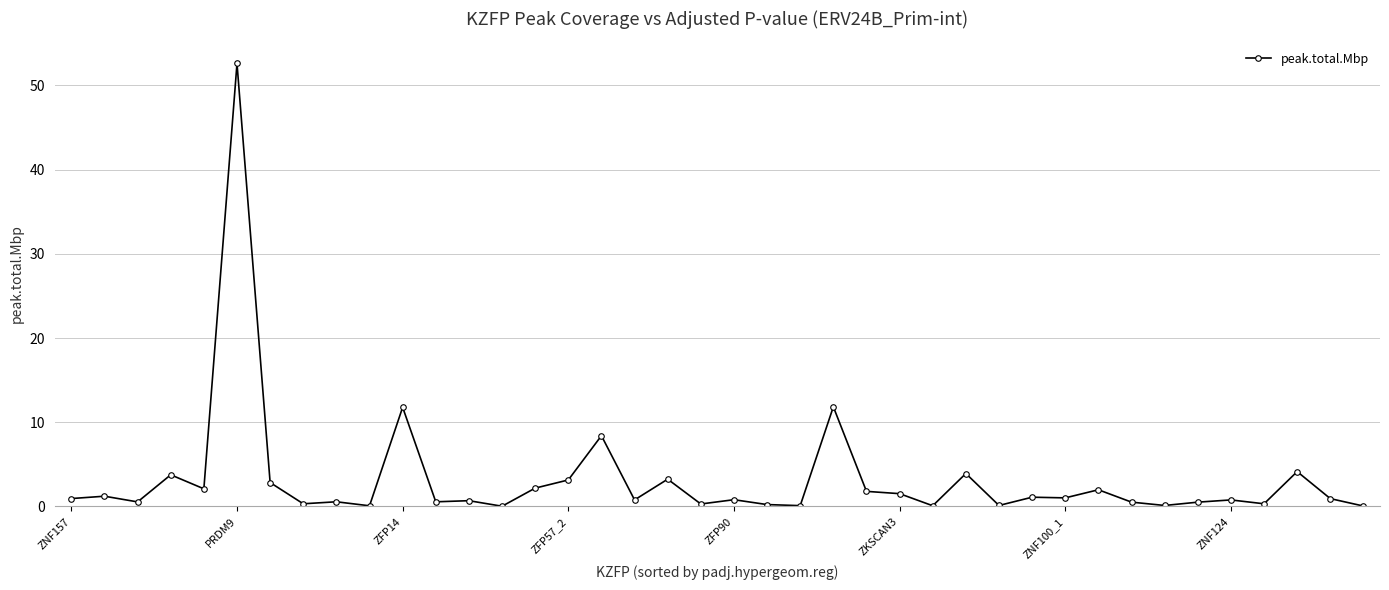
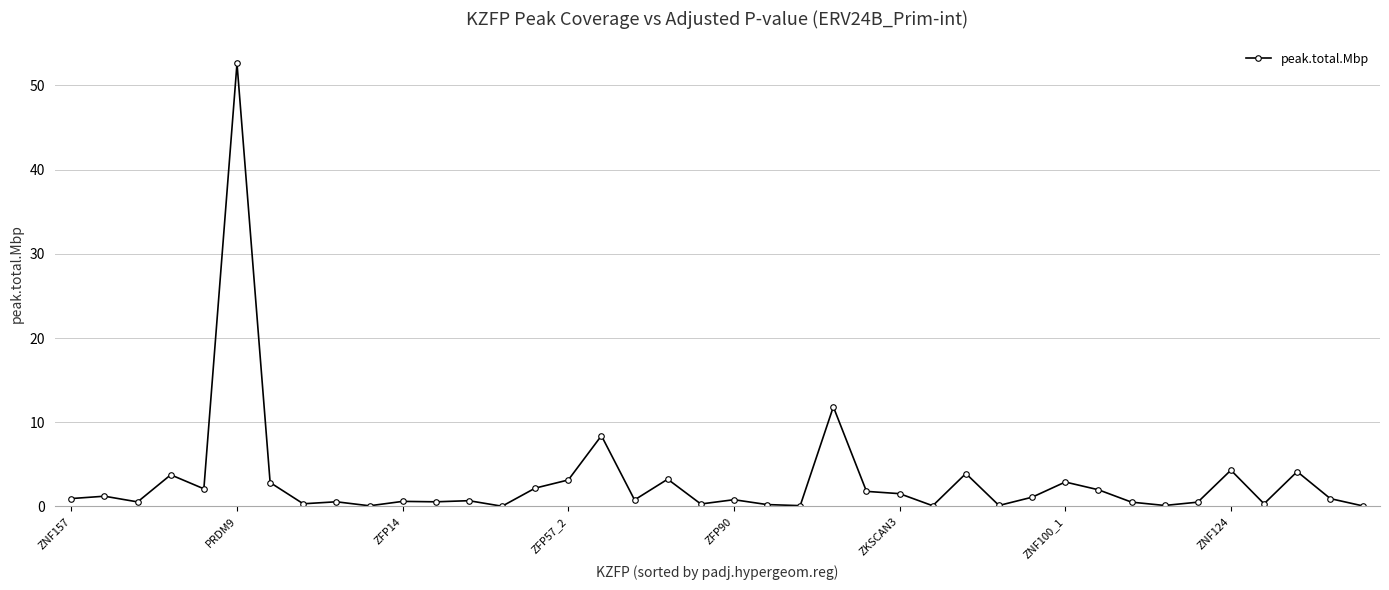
  {
    "ZNF157": 1,
    "PRDM9": 53,
-   "ZFP14": 12,
+   "ZFP14": 1,
    "ZFP57_2": 3,
    "ZFP90": 1,
    "ZKSCAN3": 2,
-   "ZNF100_1": 1,
-   "ZNF124": 1
+   "ZNF100_1": 3,
+   "ZNF124": 4
  }
